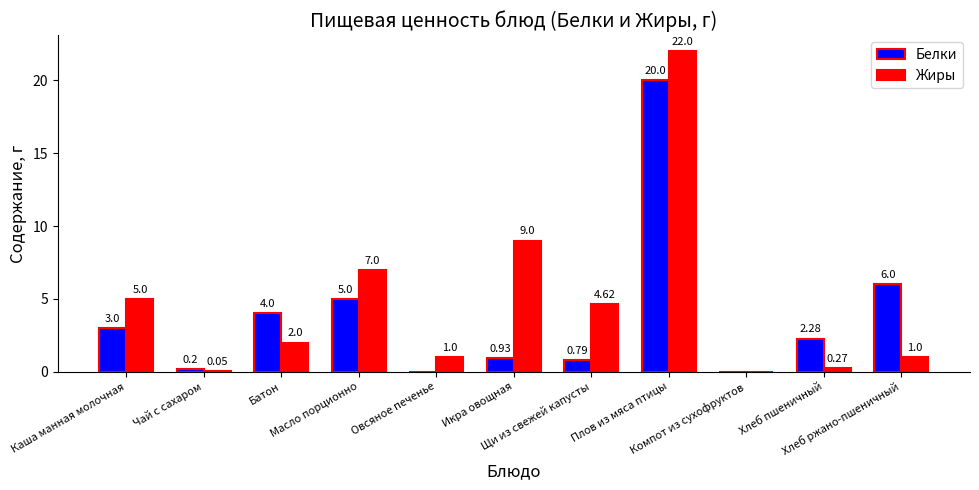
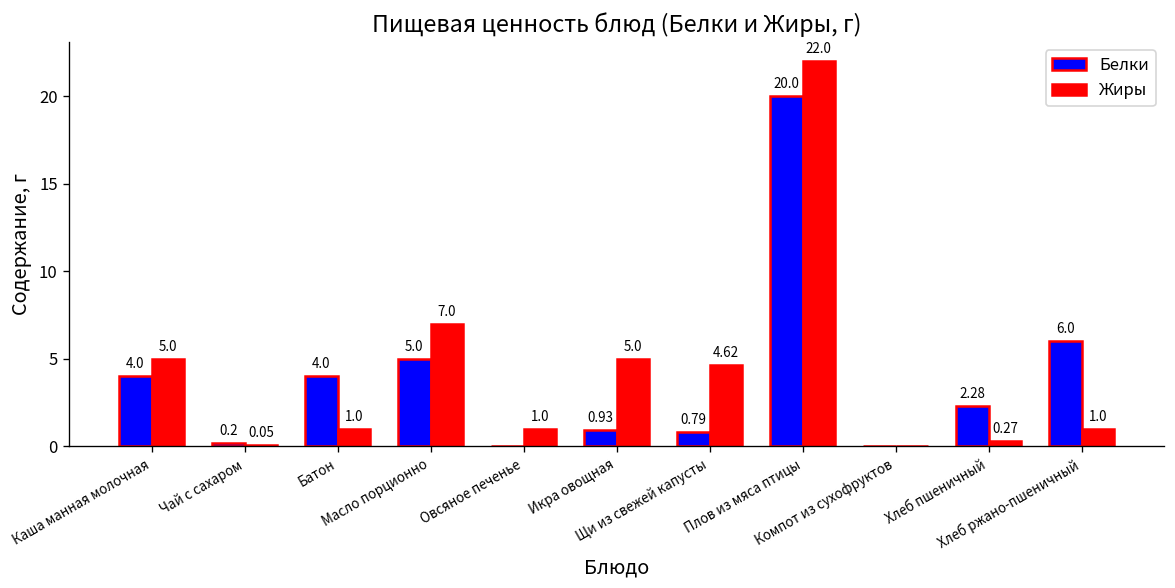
  {
    "Белки": {
-     "Каша манная молочная": 3.0,
+     "Каша манная молочная": 4.0,
      "Чай с сахаром": 0.2,
      "Батон": 4.0,
      "Масло порционно": 5.0,
      "Икра овощная": 0.93,
      "Щи из свежей капусты": 0.79,
      "Плов из мяса птицы": 20.0,
      "Хлеб пшеничный": 2.28,
      "Хлеб ржано-пшеничный": 6.0
    },
    "Жиры": {
      "Каша манная молочная": 5.0,
      "Чай с сахаром": 0.05,
-     "Батон": 2.0,
+     "Батон": 1.0,
      "Масло порционно": 7.0,
      "Овсяное печенье": 1.0,
-     "Икра овощная": 9.0,
+     "Икра овощная": 5.0,
      "Щи из свежей капусты": 4.62,
      "Плов из мяса птицы": 22.0,
      "Хлеб пшеничный": 0.27,
      "Хлеб ржано-пшеничный": 1.0
    }
  }
